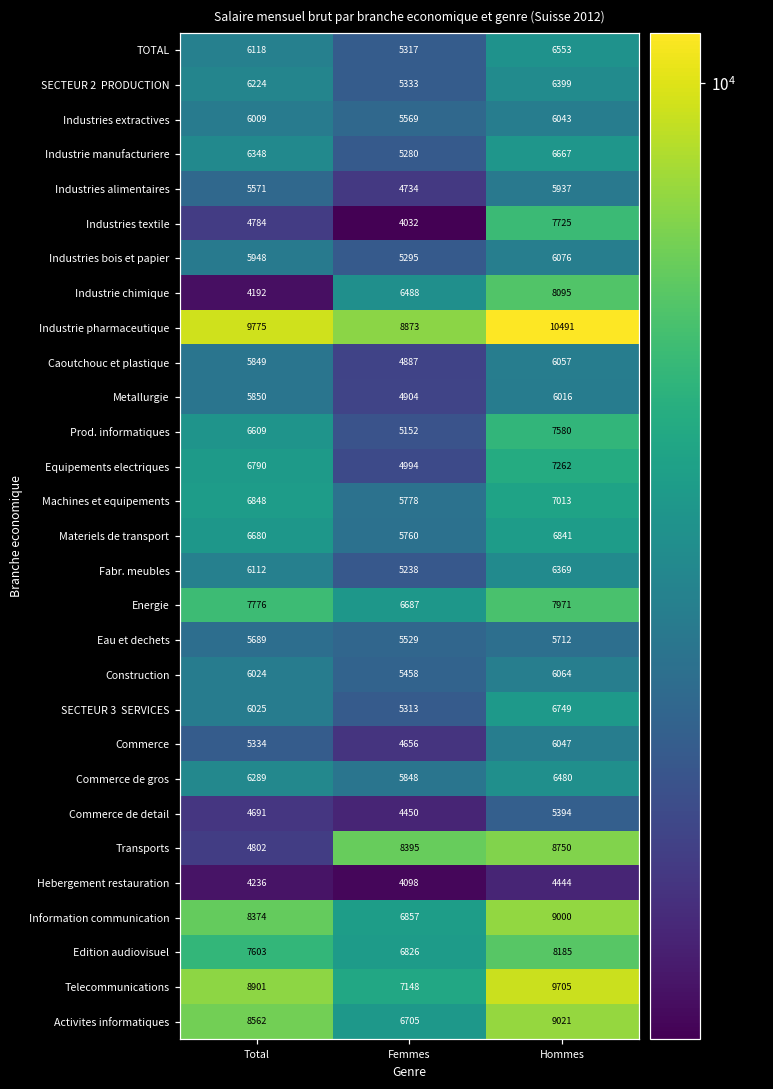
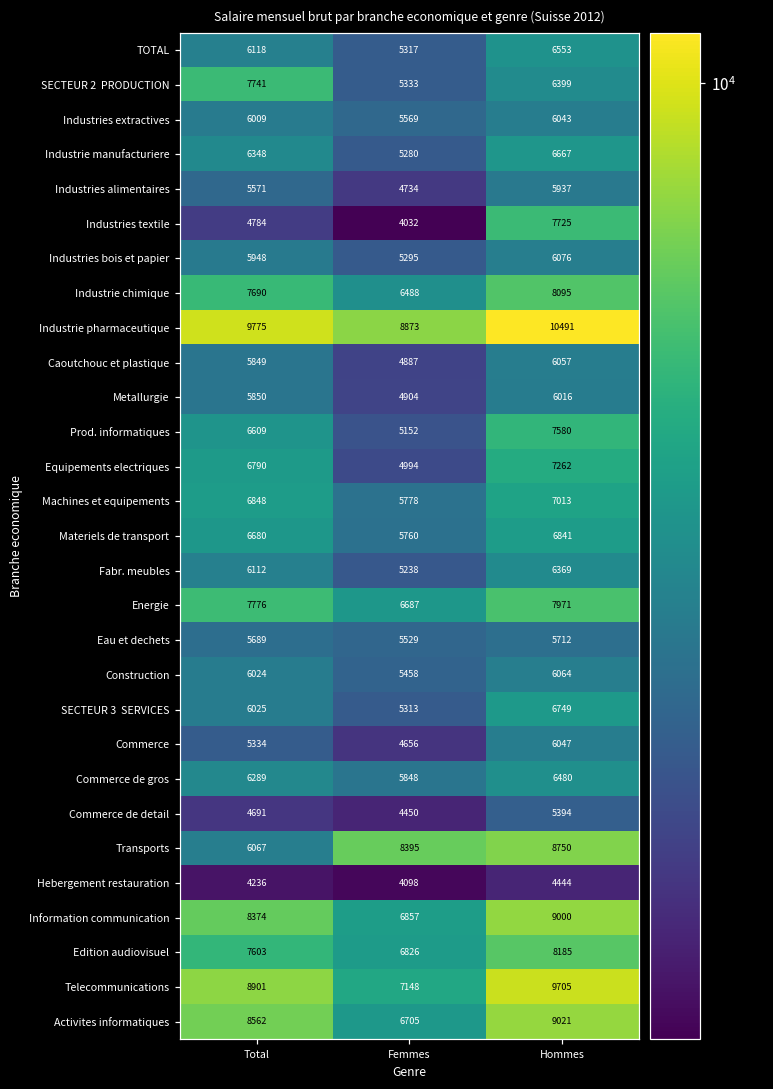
  {
    "TOTAL": {
      "Total": 6118,
      "Femmes": 5317,
      "Hommes": 6553
    },
    "SECTEUR 2 PRODUCTION": {
-     "Total": 6224,
+     "Total": 7741,
      "Femmes": 5333,
      "Hommes": 6399
    },
    "Industries extractives": {
      "Total": 6009,
      "Femmes": 5569,
      "Hommes": 6043
    },
    "Industrie manufacturiere": {
      "Total": 6348,
      "Femmes": 5280,
      "Hommes": 6667
    },
    "Industries alimentaires": {
      "Total": 5571,
      "Femmes": 4734,
      "Hommes": 5937
    },
    "Industries textile": {
      "Total": 4784,
      "Femmes": 4032,
      "Hommes": 7725
    },
    "Industries bois et papier": {
      "Total": 5948,
      "Femmes": 5295,
      "Hommes": 6076
    },
    "Industrie chimique": {
-     "Total": 4192,
+     "Total": 7690,
      "Femmes": 6488,
      "Hommes": 8095
    },
    "Industrie pharmaceutique": {
      "Total": 9775,
      "Femmes": 8873,
      "Hommes": 10491
    },
    "Caoutchouc et plastique": {
      "Total": 5849,
      "Femmes": 4887,
      "Hommes": 6057
    },
    "Metallurgie": {
      "Total": 5850,
      "Femmes": 4904,
      "Hommes": 6016
    },
    "Prod. informatiques": {
      "Total": 6609,
      "Femmes": 5152,
      "Hommes": 7580
    },
    "Equipements electriques": {
      "Total": 6790,
      "Femmes": 4994,
      "Hommes": 7262
    },
    "Machines et equipements": {
      "Total": 6848,
      "Femmes": 5778,
      "Hommes": 7013
    },
    "Materiels de transport": {
      "Total": 6680,
      "Femmes": 5760,
      "Hommes": 6841
    },
    "Fabr. meubles": {
      "Total": 6112,
      "Femmes": 5238,
      "Hommes": 6369
    },
    "Energie": {
      "Total": 7776,
      "Femmes": 6687,
      "Hommes": 7971
    },
    "Eau et dechets": {
      "Total": 5689,
      "Femmes": 5529,
      "Hommes": 5712
    },
    "Construction": {
      "Total": 6024,
      "Femmes": 5458,
      "Hommes": 6064
    },
    "SECTEUR 3 SERVICES": {
      "Total": 6025,
      "Femmes": 5313,
      "Hommes": 6749
    },
    "Commerce": {
      "Total": 5334,
      "Femmes": 4656,
      "Hommes": 6047
    },
    "Commerce de gros": {
      "Total": 6289,
      "Femmes": 5848,
      "Hommes": 6480
    },
    "Commerce de detail": {
      "Total": 4691,
      "Femmes": 4450,
      "Hommes": 5394
    },
    "Transports": {
-     "Total": 4802,
+     "Total": 6067,
      "Femmes": 8395,
      "Hommes": 8750
    },
    "Hebergement restauration": {
      "Total": 4236,
      "Femmes": 4098,
      "Hommes": 4444
    },
    "Information communication": {
      "Total": 8374,
      "Femmes": 6857,
      "Hommes": 9000
    },
    "Edition audiovisuel": {
      "Total": 7603,
      "Femmes": 6826,
      "Hommes": 8185
    },
    "Telecommunications": {
      "Total": 8901,
      "Femmes": 7148,
      "Hommes": 9705
    },
    "Activites informatiques": {
      "Total": 8562,
      "Femmes": 6705,
      "Hommes": 9021
    }
  }
